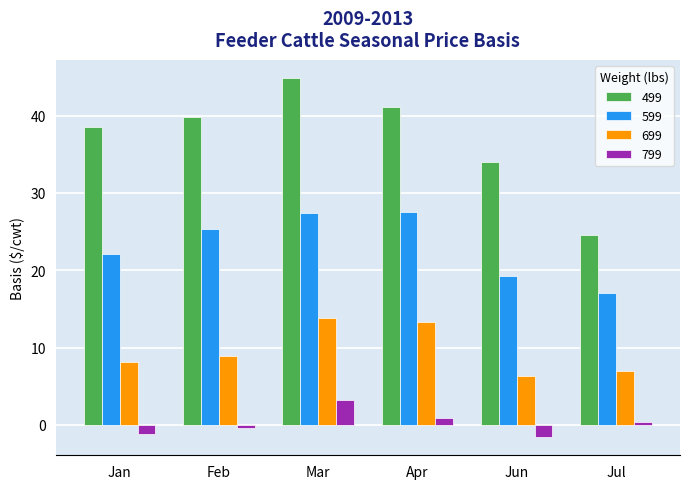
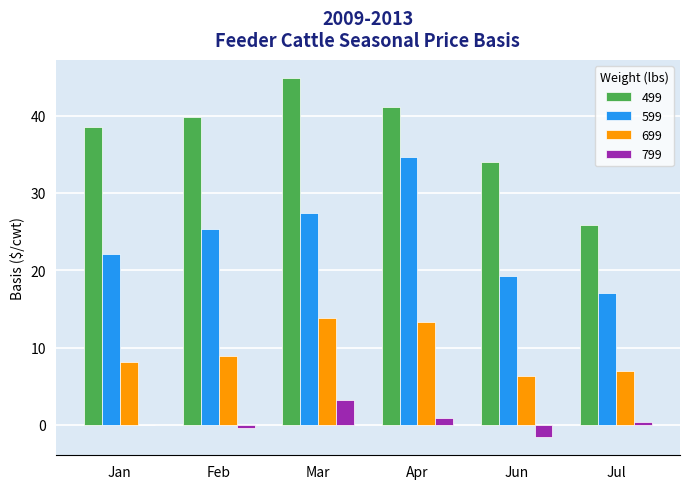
  {
    "499": {
      "Jan": 38,
      "Feb": 40,
      "Mar": 45,
      "Apr": 41,
      "Jun": 34,
-     "Jul": 25
+     "Jul": 26
    },
    "599": {
      "Jan": 22,
      "Feb": 25,
      "Mar": 27,
-     "Apr": 27,
+     "Apr": 35,
      "Jun": 19,
      "Jul": 17
    },
    "699": {
      "Jan": 8,
      "Feb": 9,
      "Mar": 14,
      "Apr": 13,
      "Jun": 6,
      "Jul": 7
    },
    "799": {
-     "Jan": -1,
+     "Jan": 0,
      "Feb": 0,
      "Mar": 3,
      "Apr": 1,
      "Jun": -2,
      "Jul": 0
    }
  }
